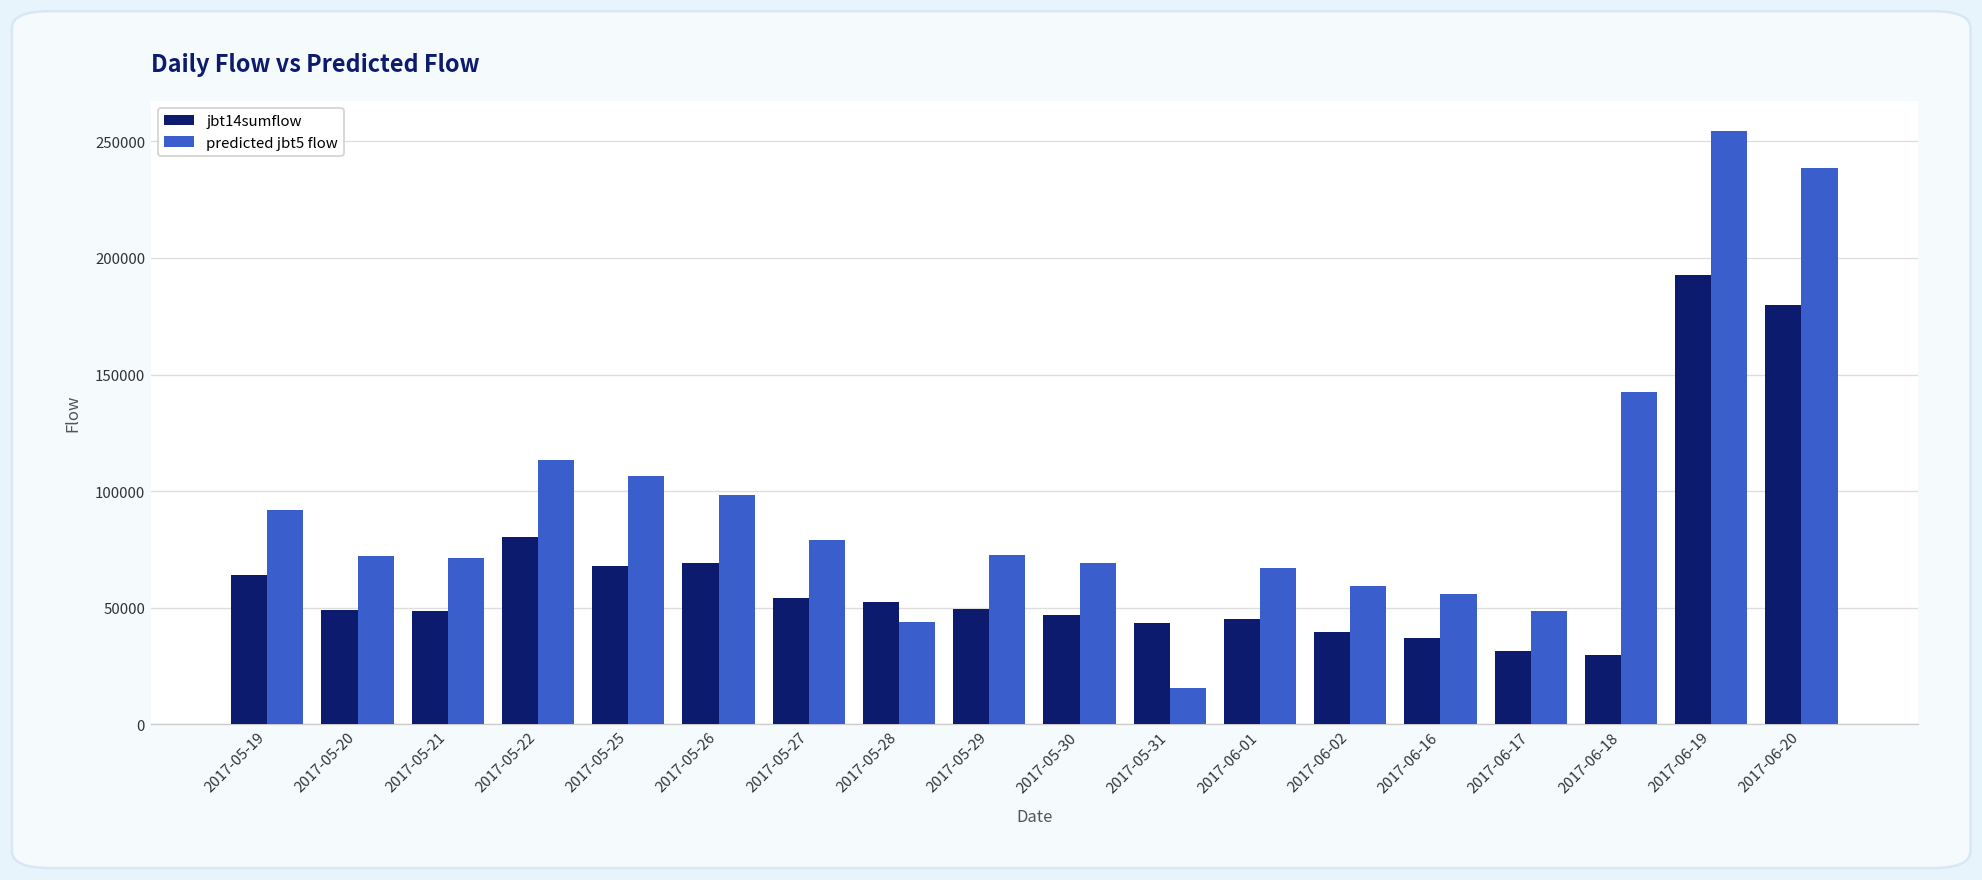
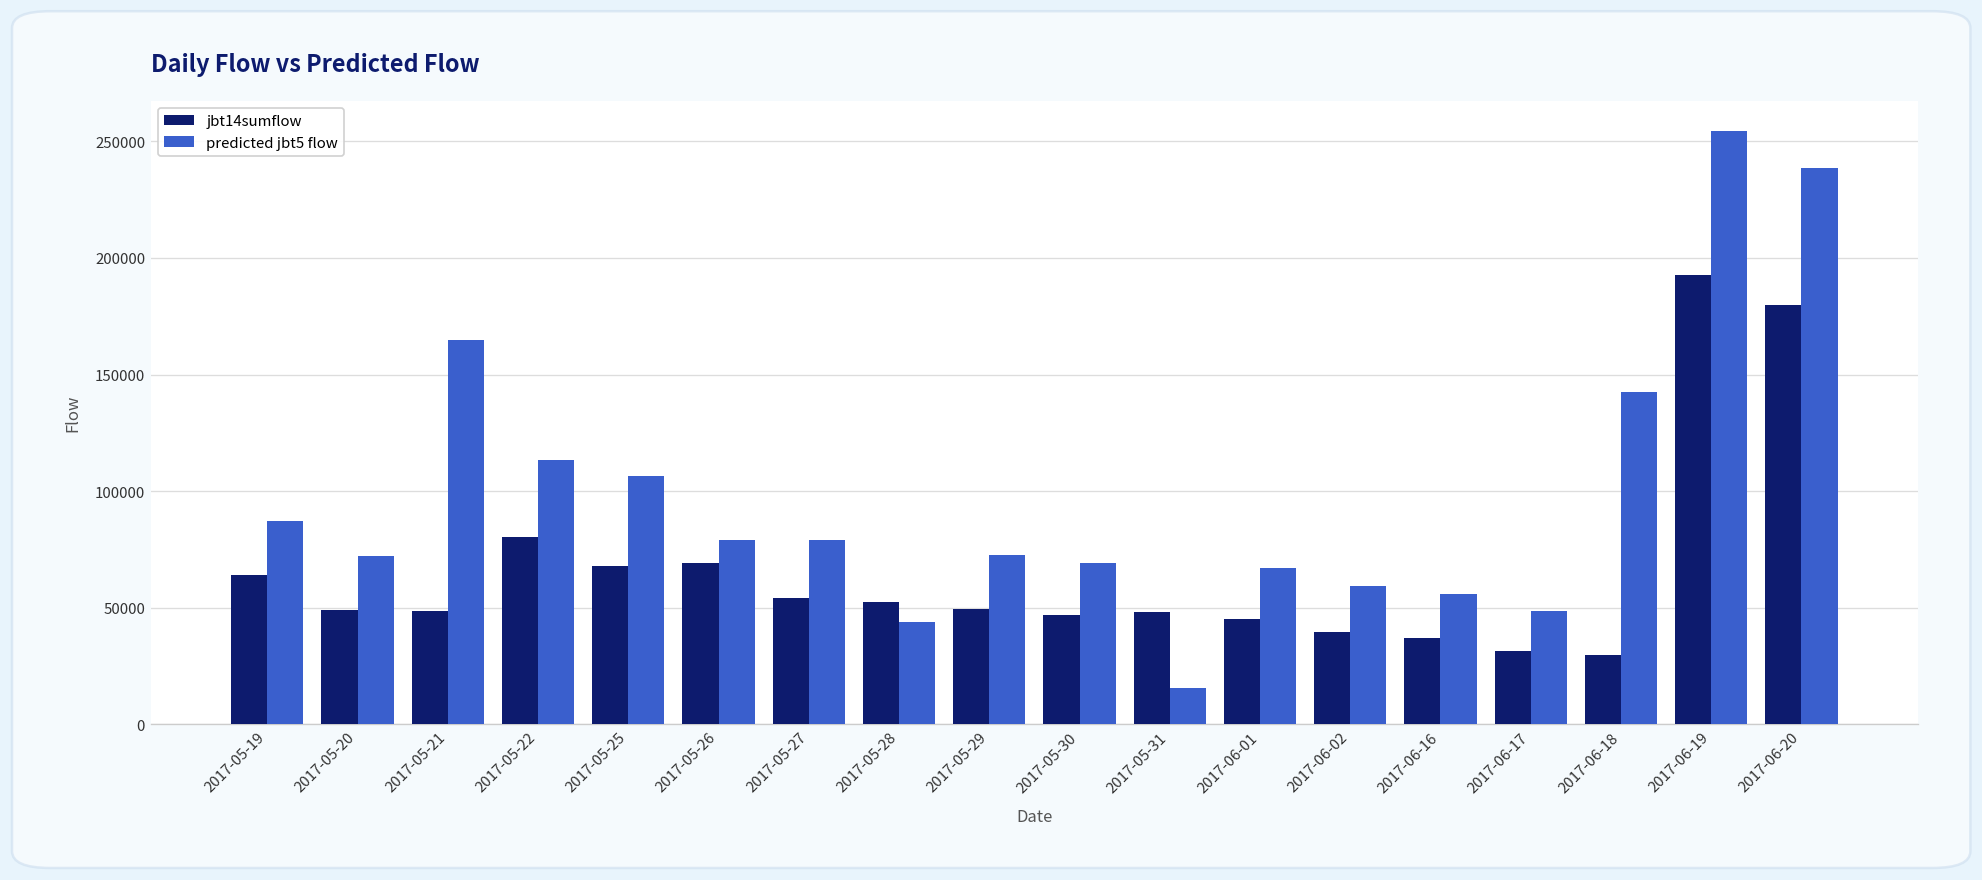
  {
    "jbt14sumflow": {
      "2017-05-19": 64000,
      "2017-05-20": 49000,
      "2017-05-21": 49000,
      "2017-05-22": 80000,
      "2017-05-25": 68000,
      "2017-05-26": 69000,
      "2017-05-27": 54000,
      "2017-05-28": 53000,
      "2017-05-29": 50000,
      "2017-05-30": 47000,
-     "2017-05-31": 44000,
+     "2017-05-31": 48000,
      "2017-06-01": 45000,
      "2017-06-02": 40000,
      "2017-06-16": 37000,
      "2017-06-17": 32000,
      "2017-06-18": 30000,
      "2017-06-19": 193000,
      "2017-06-20": 180000
    },
    "predicted jbt5 flow": {
-     "2017-05-19": 92000,
+     "2017-05-19": 87000,
      "2017-05-20": 72000,
-     "2017-05-21": 71000,
+     "2017-05-21": 165000,
      "2017-05-22": 113000,
      "2017-05-25": 107000,
-     "2017-05-26": 99000,
+     "2017-05-26": 79000,
      "2017-05-27": 79000,
      "2017-05-28": 44000,
      "2017-05-29": 73000,
      "2017-05-30": 69000,
      "2017-05-31": 16000,
      "2017-06-01": 67000,
      "2017-06-02": 60000,
      "2017-06-16": 56000,
      "2017-06-17": 49000,
      "2017-06-18": 143000,
      "2017-06-19": 255000,
      "2017-06-20": 239000
    }
  }
